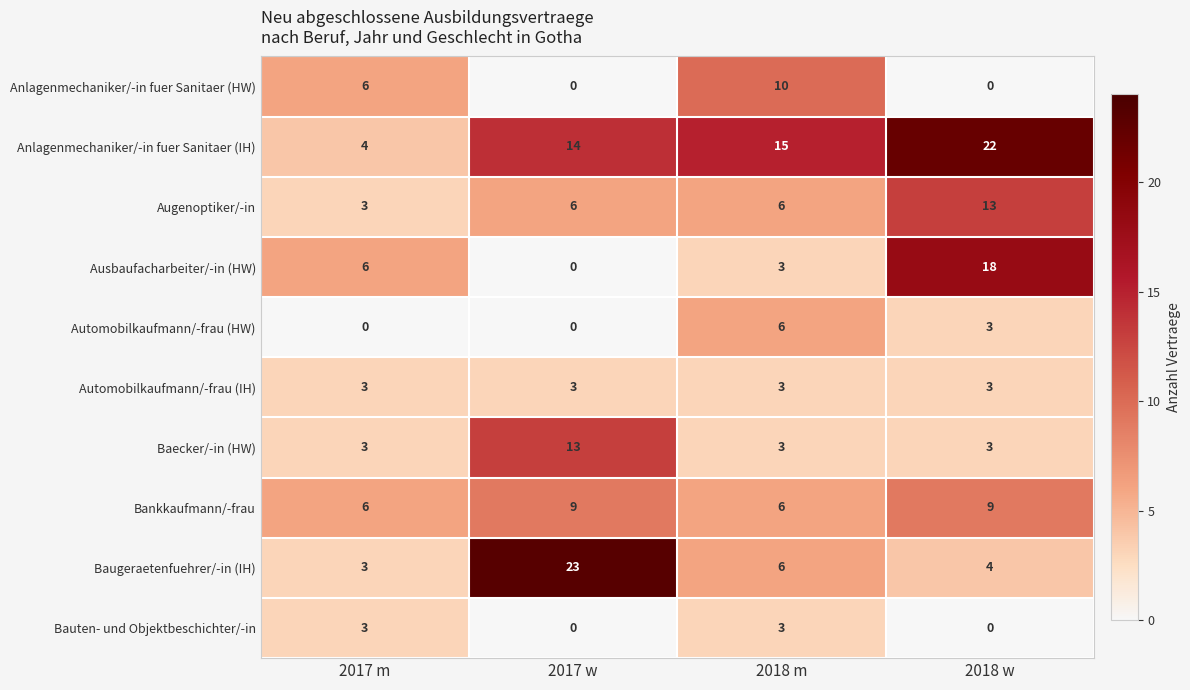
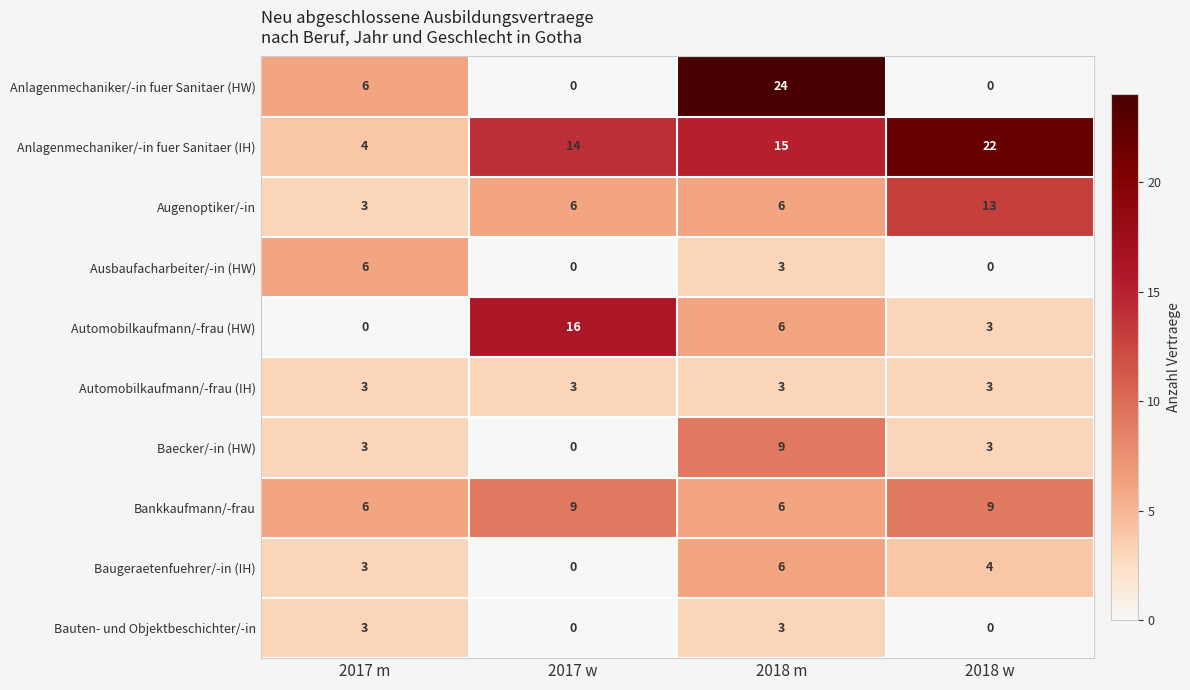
  {
    "Anlagenmechaniker/-in fuer Sanitaer (HW)": {
      "2017 m": 6,
      "2017 w": 0,
-     "2018 m": 10,
+     "2018 m": 24,
      "2018 w": 0
    },
    "Anlagenmechaniker/-in fuer Sanitaer (IH)": {
      "2017 m": 4,
      "2017 w": 14,
      "2018 m": 15,
      "2018 w": 22
    },
    "Augenoptiker/-in": {
      "2017 m": 3,
      "2017 w": 6,
      "2018 m": 6,
      "2018 w": 13
    },
    "Ausbaufacharbeiter/-in (HW)": {
      "2017 m": 6,
      "2017 w": 0,
      "2018 m": 3,
-     "2018 w": 18
+     "2018 w": 0
    },
    "Automobilkaufmann/-frau (HW)": {
      "2017 m": 0,
-     "2017 w": 0,
+     "2017 w": 16,
      "2018 m": 6,
      "2018 w": 3
    },
    "Automobilkaufmann/-frau (IH)": {
      "2017 m": 3,
      "2017 w": 3,
      "2018 m": 3,
      "2018 w": 3
    },
    "Baecker/-in (HW)": {
      "2017 m": 3,
-     "2017 w": 13,
-     "2018 m": 3,
+     "2017 w": 0,
+     "2018 m": 9,
      "2018 w": 3
    },
    "Bankkaufmann/-frau": {
      "2017 m": 6,
      "2017 w": 9,
      "2018 m": 6,
      "2018 w": 9
    },
    "Baugeraetenfuehrer/-in (IH)": {
      "2017 m": 3,
-     "2017 w": 23,
+     "2017 w": 0,
      "2018 m": 6,
      "2018 w": 4
    },
    "Bauten- und Objektbeschichter/-in": {
      "2017 m": 3,
      "2017 w": 0,
      "2018 m": 3,
      "2018 w": 0
    }
  }
